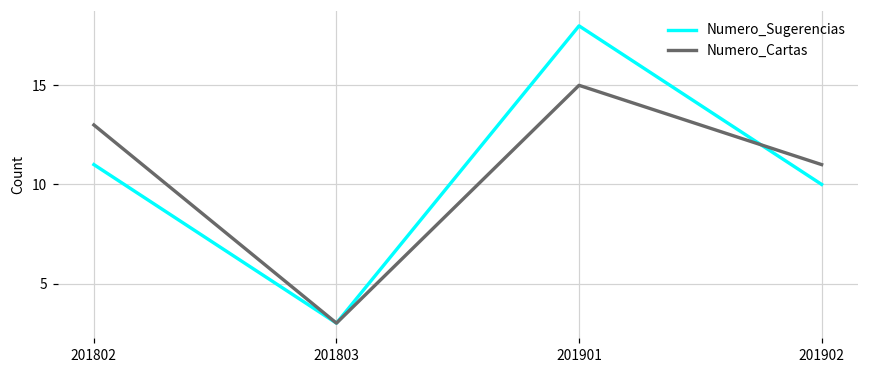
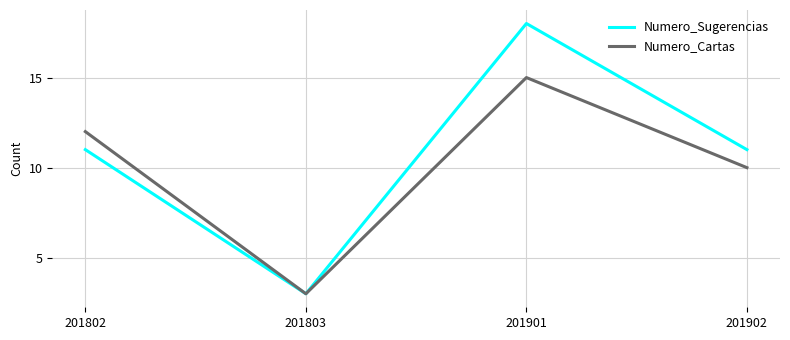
  {
    "Numero_Sugerencias": {
      "201802": 11,
      "201901": 18,
-     "201902": 10
+     "201902": 11
    },
    "Numero_Cartas": {
-     "201802": 13,
+     "201802": 12,
      "201901": 15,
-     "201902": 11
+     "201902": 10
    }
  }
